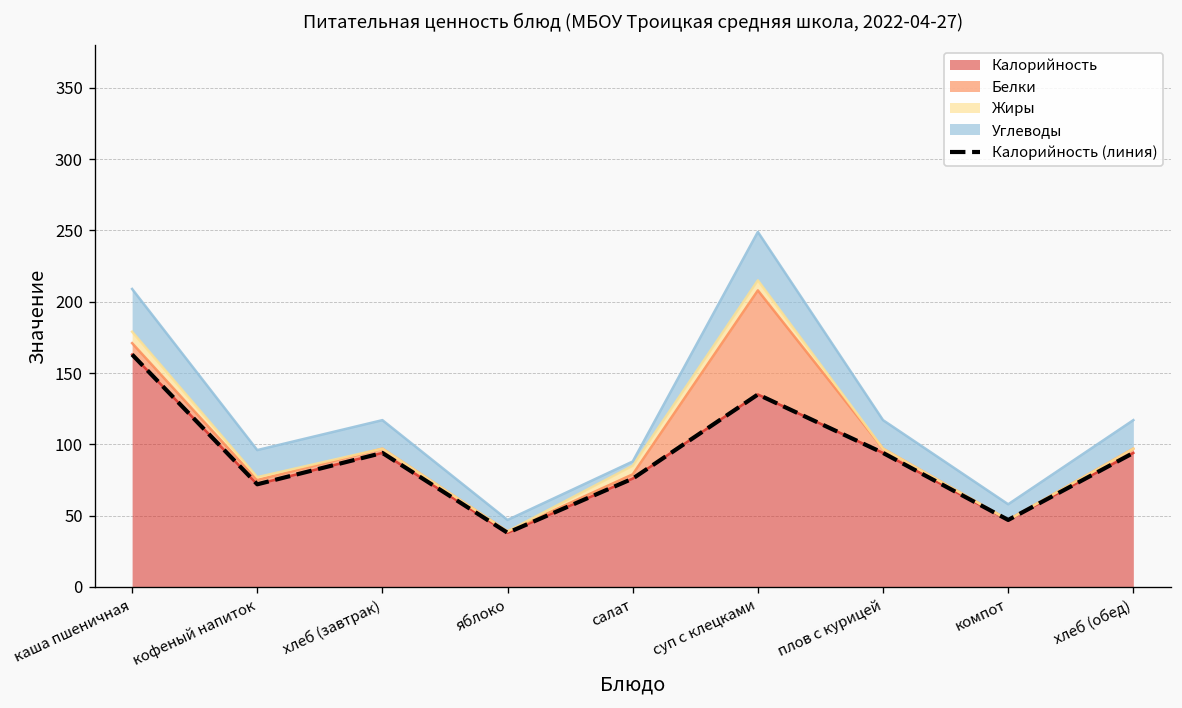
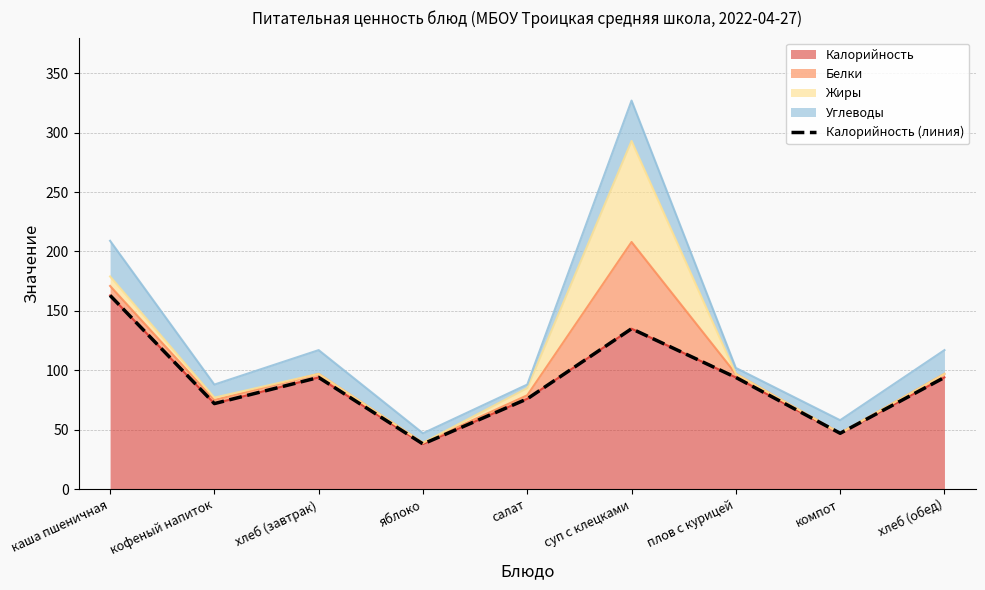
  {
    "Калорийность": {
      "каша пшеничная": 163,
      "кофеный напиток": 72,
      "хлеб (завтрак)": 94,
      "салат": 76,
      "суп с клецками": 135,
      "плов с курицей": 94,
      "хлеб (обед)": 94
    },
    "Белки": {
      "каша пшеничная": 8,
      "салат": 3,
      "суп с клецками": 73
    },
    "Жиры": {
      "каша пшеничная": 8,
      "салат": 6,
-     "суп с клецками": 7
+     "суп с клецками": 85
    },
    "Углеводы": {
      "каша пшеничная": 30,
-     "кофеный напиток": 19,
+     "кофеный напиток": 11,
      "хлеб (завтрак)": 20,
      "яблоко": 8,
      "салат": 3,
      "суп с клецками": 34,
-     "плов с курицей": 20,
+     "плов с курицей": 5,
      "компот": 11,
      "хлеб (обед)": 20
    }
  }
